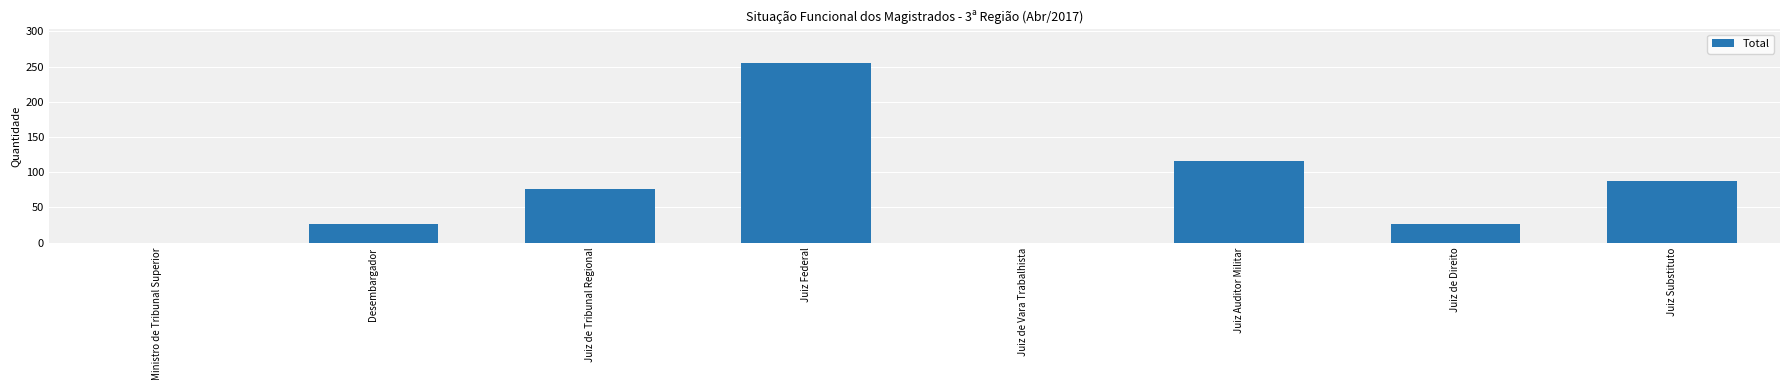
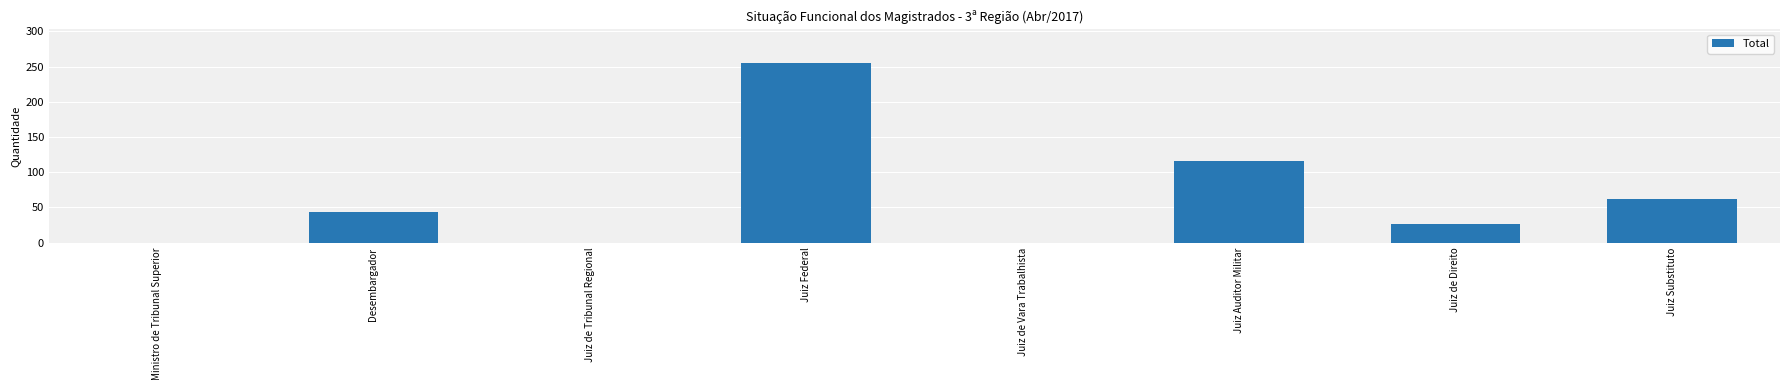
  {
    "Ministro de Tribunal Superior": 0,
-   "Desembargador": 30,
-   "Juiz de Tribunal Regional": 80,
+   "Desembargador": 40,
+   "Juiz de Tribunal Regional": 0,
    "Juiz Federal": 260,
    "Juiz de Vara Trabalhista": 0,
    "Juiz Auditor Militar": 120,
    "Juiz de Direito": 30,
-   "Juiz Substituto": 90
+   "Juiz Substituto": 60
  }
